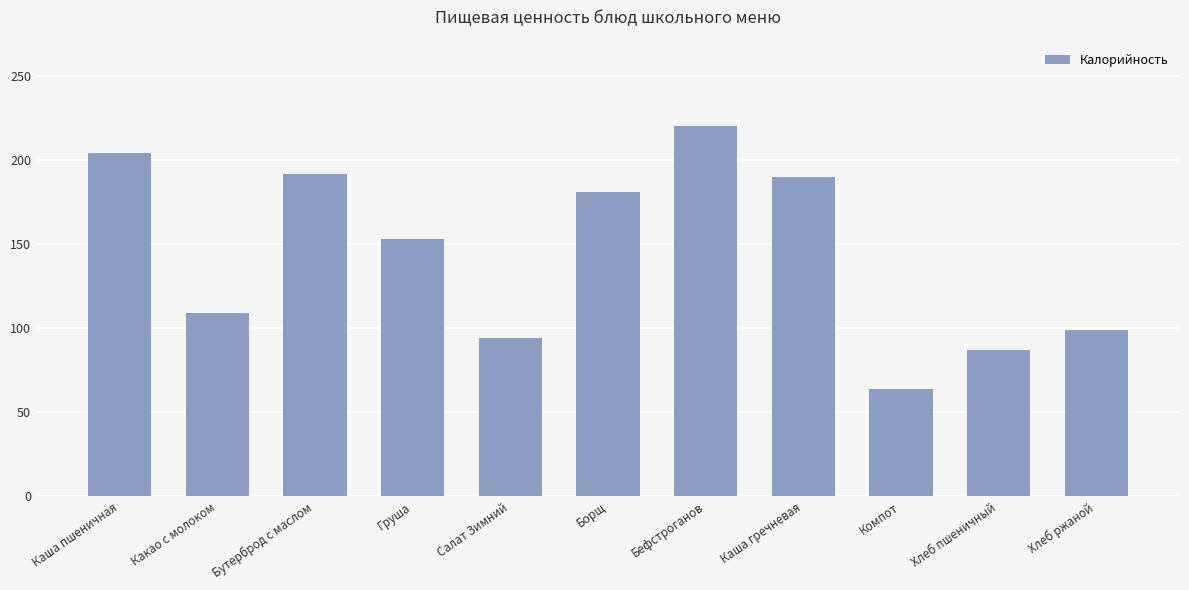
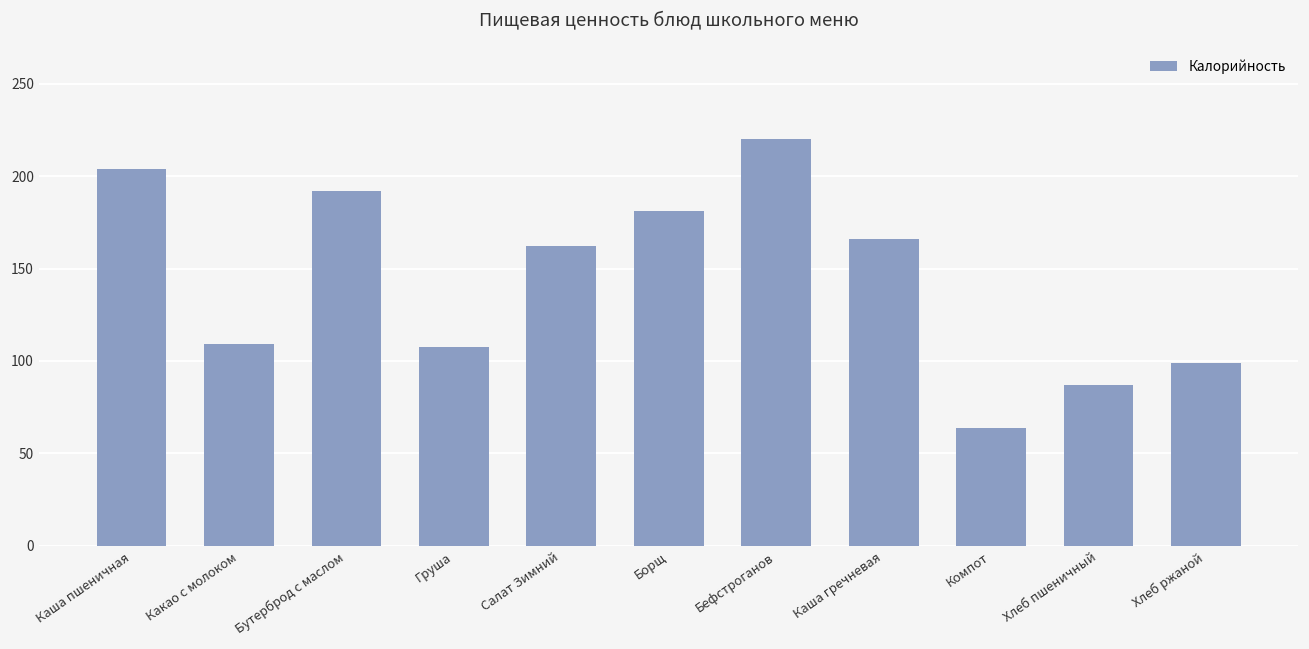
  {
    "Каша пшеничная": 204,
    "Какао с молоком": 109,
    "Бутерброд с маслом": 192,
-   "Груша": 153,
-   "Салат Зимний": 94,
+   "Груша": 107,
+   "Салат Зимний": 162,
    "Борщ": 181,
    "Бефстроганов": 220,
-   "Каша гречневая": 190,
+   "Каша гречневая": 166,
    "Компот": 64,
    "Хлеб пшеничный": 87,
    "Хлеб ржаной": 99
  }
